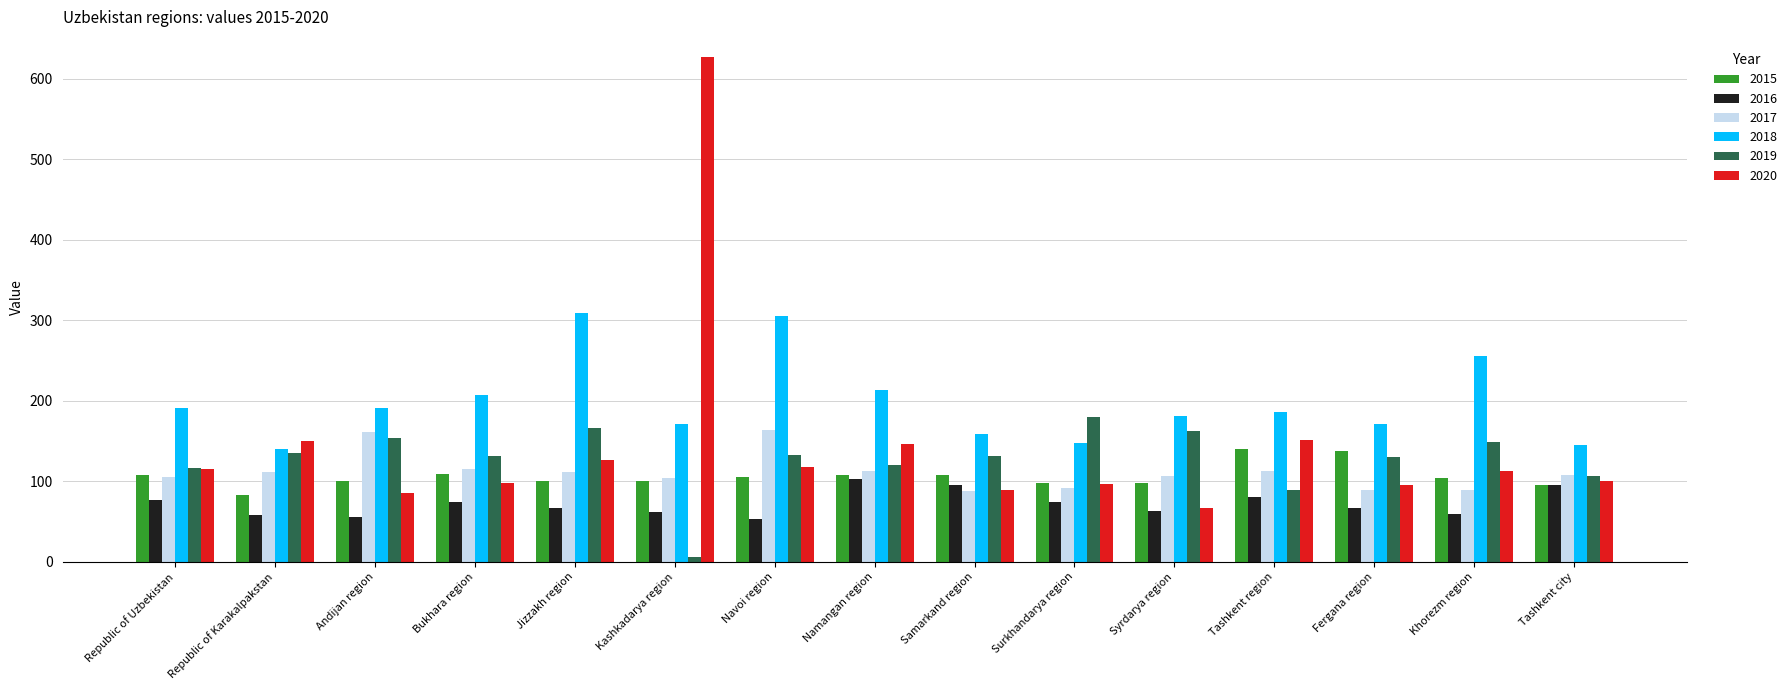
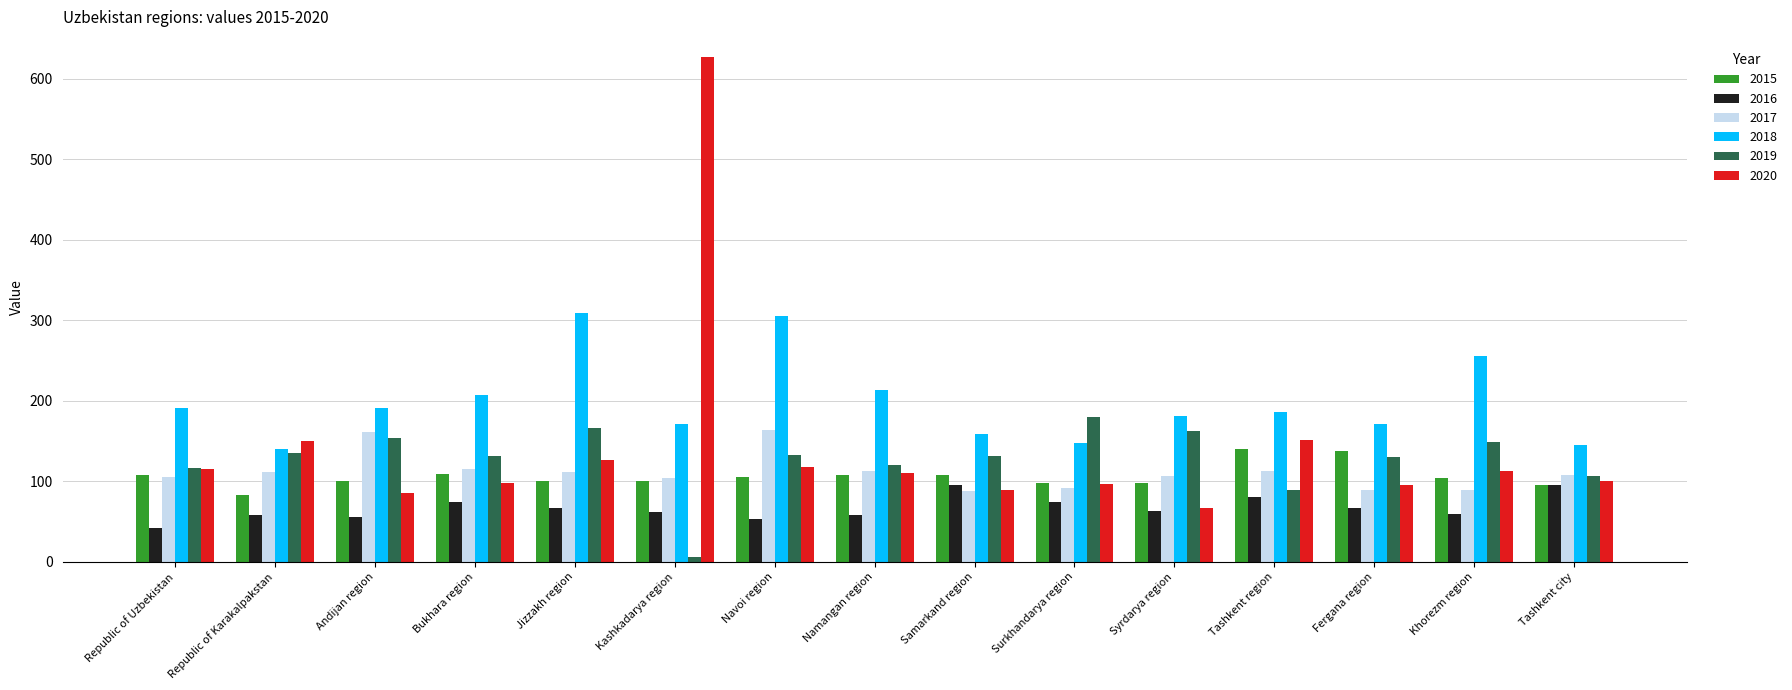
  {
    "2015": {
      "Republic of Uzbekistan": 110,
      "Republic of Karakalpakstan": 80,
      "Andijan region": 100,
      "Bukhara region": 110,
      "Jizzakh region": 100,
      "Kashkadarya region": 100,
      "Navoi region": 110,
      "Namangan region": 110,
      "Samarkand region": 110,
      "Surkhandarya region": 100,
      "Syrdarya region": 100,
      "Tashkent region": 140,
      "Fergana region": 140,
      "Khorezm region": 100,
      "Tashkent city": 100
    },
    "2016": {
-     "Republic of Uzbekistan": 80,
+     "Republic of Uzbekistan": 40,
      "Republic of Karakalpakstan": 60,
      "Andijan region": 60,
      "Bukhara region": 70,
      "Jizzakh region": 70,
      "Kashkadarya region": 60,
      "Navoi region": 50,
-     "Namangan region": 100,
+     "Namangan region": 60,
      "Samarkand region": 100,
      "Surkhandarya region": 70,
      "Syrdarya region": 60,
      "Tashkent region": 80,
      "Fergana region": 70,
      "Khorezm region": 60,
      "Tashkent city": 100
    },
    "2017": {
      "Republic of Uzbekistan": 110,
      "Republic of Karakalpakstan": 110,
      "Andijan region": 160,
      "Bukhara region": 120,
      "Jizzakh region": 110,
      "Kashkadarya region": 100,
      "Navoi region": 160,
      "Namangan region": 110,
      "Samarkand region": 90,
      "Surkhandarya region": 90,
      "Syrdarya region": 110,
      "Tashkent region": 110,
      "Fergana region": 90,
      "Khorezm region": 90,
      "Tashkent city": 110
    },
    "2018": {
      "Republic of Uzbekistan": 190,
      "Republic of Karakalpakstan": 140,
      "Andijan region": 190,
      "Bukhara region": 210,
      "Jizzakh region": 310,
      "Kashkadarya region": 170,
      "Navoi region": 310,
      "Namangan region": 210,
      "Samarkand region": 160,
      "Surkhandarya region": 150,
      "Syrdarya region": 180,
      "Tashkent region": 190,
      "Fergana region": 170,
      "Khorezm region": 260,
      "Tashkent city": 140
    },
    "2019": {
      "Republic of Uzbekistan": 120,
      "Republic of Karakalpakstan": 140,
      "Andijan region": 150,
      "Bukhara region": 130,
      "Jizzakh region": 170,
      "Kashkadarya region": 10,
      "Navoi region": 130,
      "Namangan region": 120,
      "Samarkand region": 130,
      "Surkhandarya region": 180,
      "Syrdarya region": 160,
      "Tashkent region": 90,
      "Fergana region": 130,
      "Khorezm region": 150,
      "Tashkent city": 110
    },
    "2020": {
      "Republic of Uzbekistan": 110,
      "Republic of Karakalpakstan": 150,
      "Andijan region": 90,
      "Bukhara region": 100,
      "Jizzakh region": 130,
      "Kashkadarya region": 630,
      "Navoi region": 120,
-     "Namangan region": 150,
+     "Namangan region": 110,
      "Samarkand region": 90,
      "Surkhandarya region": 100,
      "Syrdarya region": 70,
      "Tashkent region": 150,
      "Fergana region": 100,
      "Khorezm region": 110,
      "Tashkent city": 100
    }
  }
